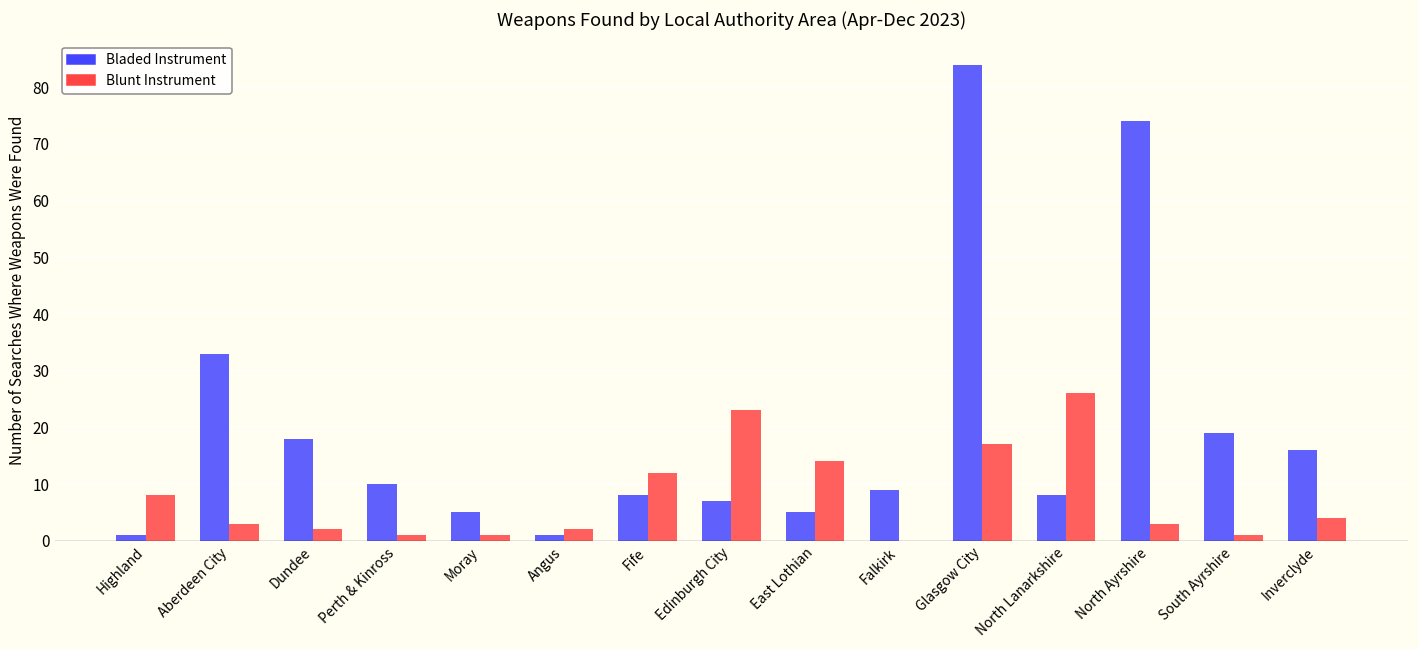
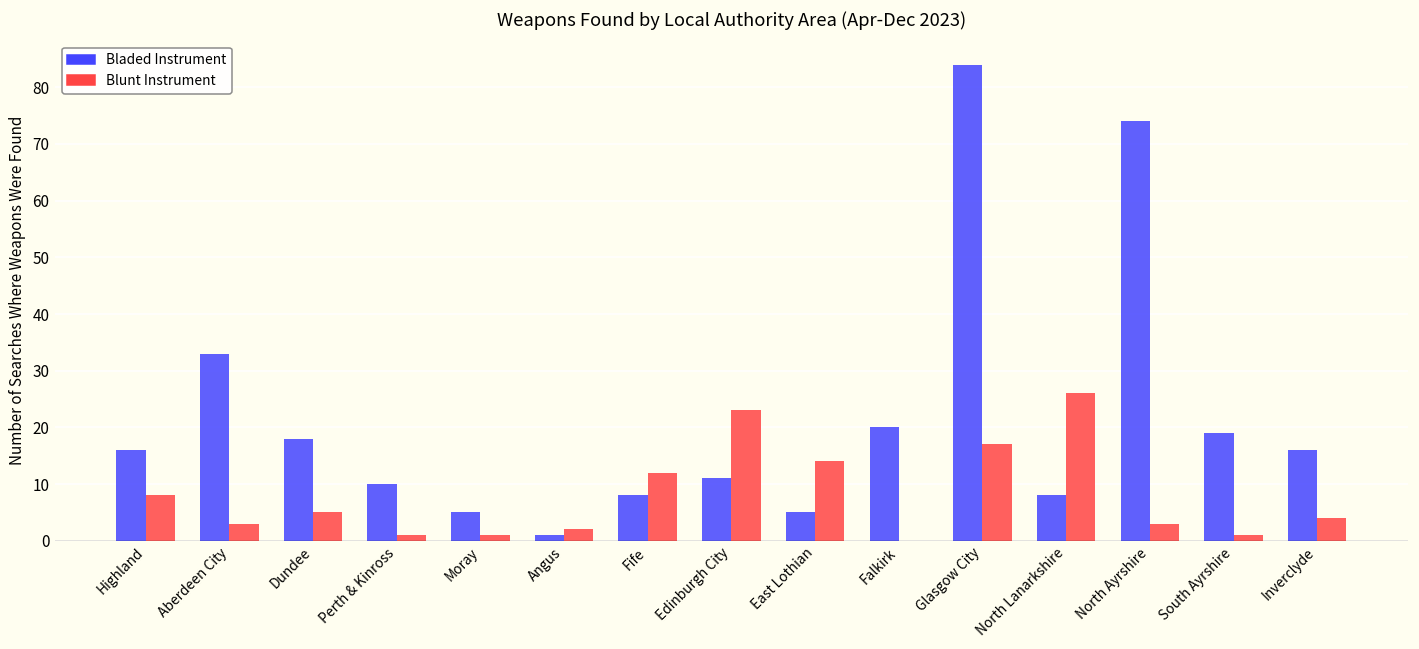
  {
    "Bladed Instrument": {
-     "Highland": 1,
+     "Highland": 16,
      "Aberdeen City": 33,
      "Dundee": 18,
      "Perth & Kinross": 10,
      "Moray": 5,
      "Angus": 1,
      "Fife": 8,
-     "Edinburgh City": 7,
+     "Edinburgh City": 11,
      "East Lothian": 5,
-     "Falkirk": 9,
+     "Falkirk": 20,
      "Glasgow City": 84,
      "North Lanarkshire": 8,
      "North Ayrshire": 74,
      "South Ayrshire": 19,
      "Inverclyde": 16
    },
    "Blunt Instrument": {
      "Highland": 8,
      "Aberdeen City": 3,
-     "Dundee": 2,
+     "Dundee": 5,
      "Perth & Kinross": 1,
      "Moray": 1,
      "Angus": 2,
      "Fife": 12,
      "Edinburgh City": 23,
      "East Lothian": 14,
      "Falkirk": 0,
      "Glasgow City": 17,
      "North Lanarkshire": 26,
      "North Ayrshire": 3,
      "South Ayrshire": 1,
      "Inverclyde": 4
    }
  }
